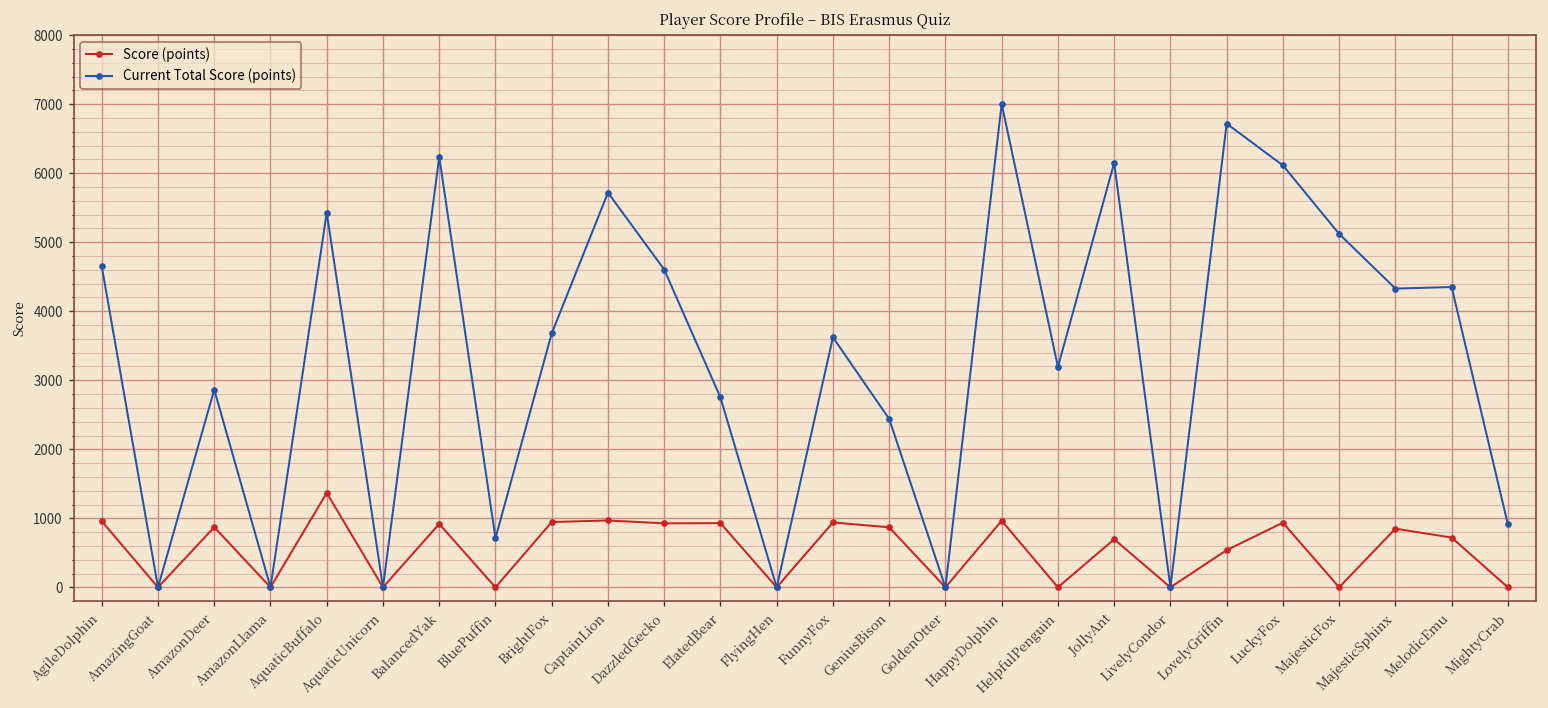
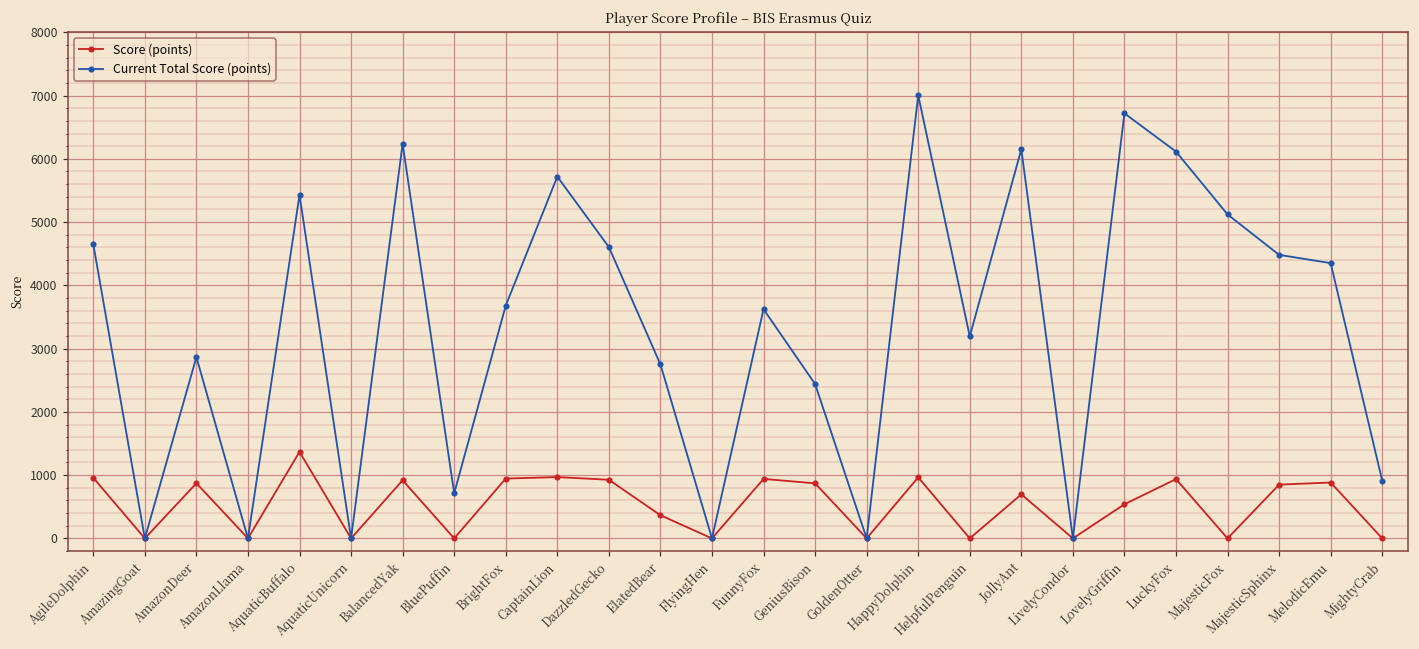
  {
    "Score (points)": {
      "AgileDolphin": 1000,
      "AmazonDeer": 900,
      "AquaticBuffalo": 1400,
      "BalancedYak": 900,
      "BluePuffin": 0,
      "BrightFox": 900,
      "CaptainLion": 1000,
      "DazzledGecko": 900,
-     "ElatedBear": 900,
+     "ElatedBear": 400,
      "FunnyFox": 900,
      "GeniusBison": 900,
      "HappyDolphin": 1000,
      "HelpfulPenguin": 0,
      "JollyAnt": 700,
      "LovelyGriffin": 500,
      "LuckyFox": 900,
      "MajesticFox": 0,
      "MajesticSphinx": 900,
-     "MelodicEmu": 700,
+     "MelodicEmu": 900,
      "MightyCrab": 0
    },
    "Current Total Score (points)": {
      "AgileDolphin": 4700,
      "AmazonDeer": 2900,
      "AquaticBuffalo": 5400,
      "BalancedYak": 6200,
      "BluePuffin": 700,
      "BrightFox": 3700,
      "CaptainLion": 5700,
      "DazzledGecko": 4600,
      "ElatedBear": 2800,
      "FunnyFox": 3600,
      "GeniusBison": 2400,
      "HappyDolphin": 7000,
      "HelpfulPenguin": 3200,
      "JollyAnt": 6200,
      "LovelyGriffin": 6700,
      "LuckyFox": 6100,
      "MajesticFox": 5100,
-     "MajesticSphinx": 4300,
+     "MajesticSphinx": 4500,
      "MelodicEmu": 4400,
      "MightyCrab": 900
    }
  }
